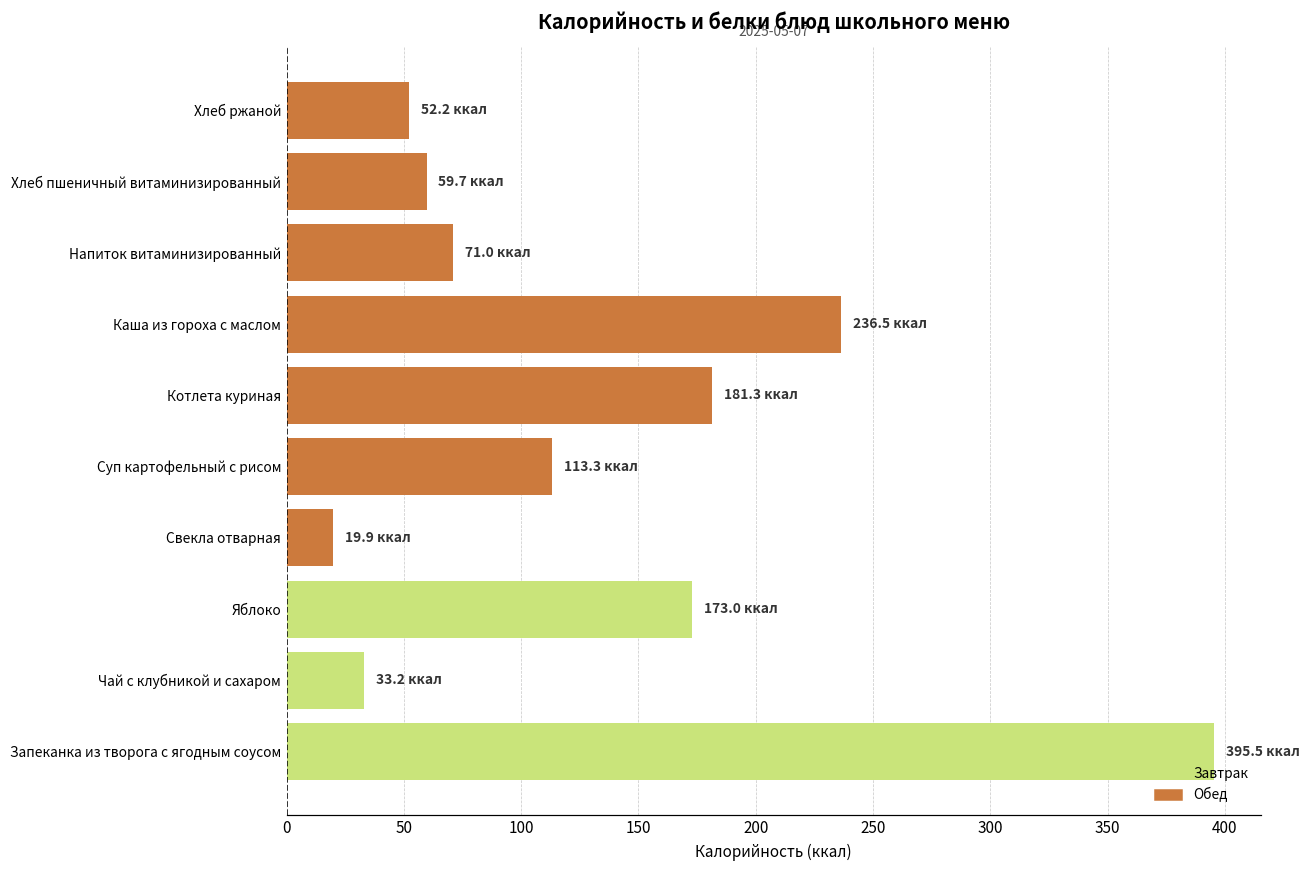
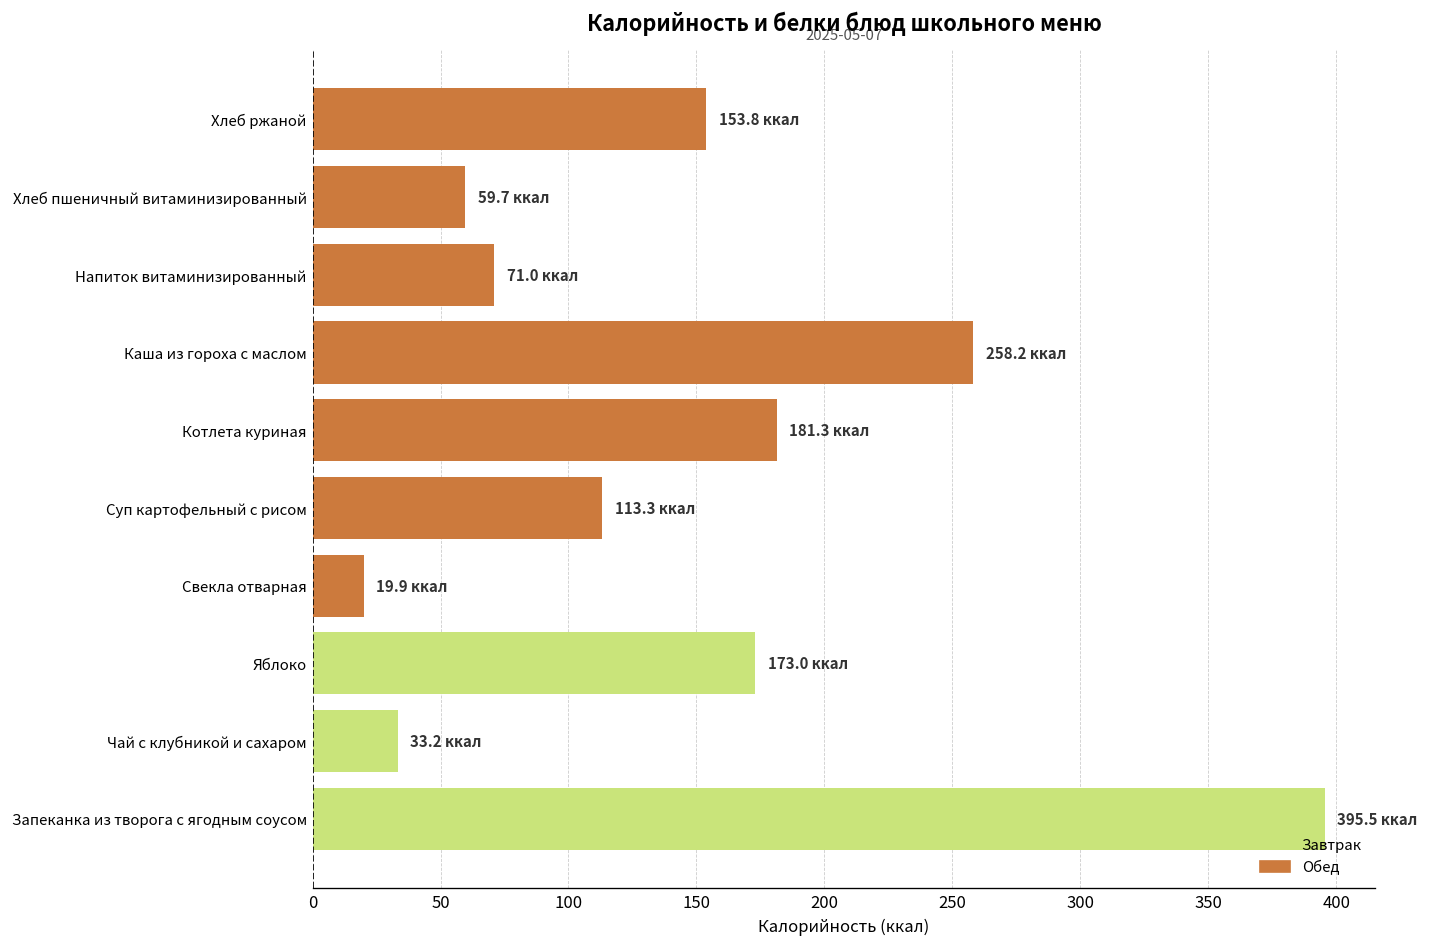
  {
-   "Хлеб ржаной": 52.2,
+   "Хлеб ржаной": 153.8,
    "Хлеб пшеничный витаминизированный": 59.7,
    "Напиток витаминизированный": 71.0,
-   "Каша из гороха с маслом": 236.5,
+   "Каша из гороха с маслом": 258.2,
    "Котлета куриная": 181.3,
    "Суп картофельный с рисом": 113.3,
    "Свекла отварная": 19.9,
    "Яблоко": 173.0,
    "Чай с клубникой и сахаром": 33.2,
    "Запеканка из творога с ягодным соусом": 395.5
  }
